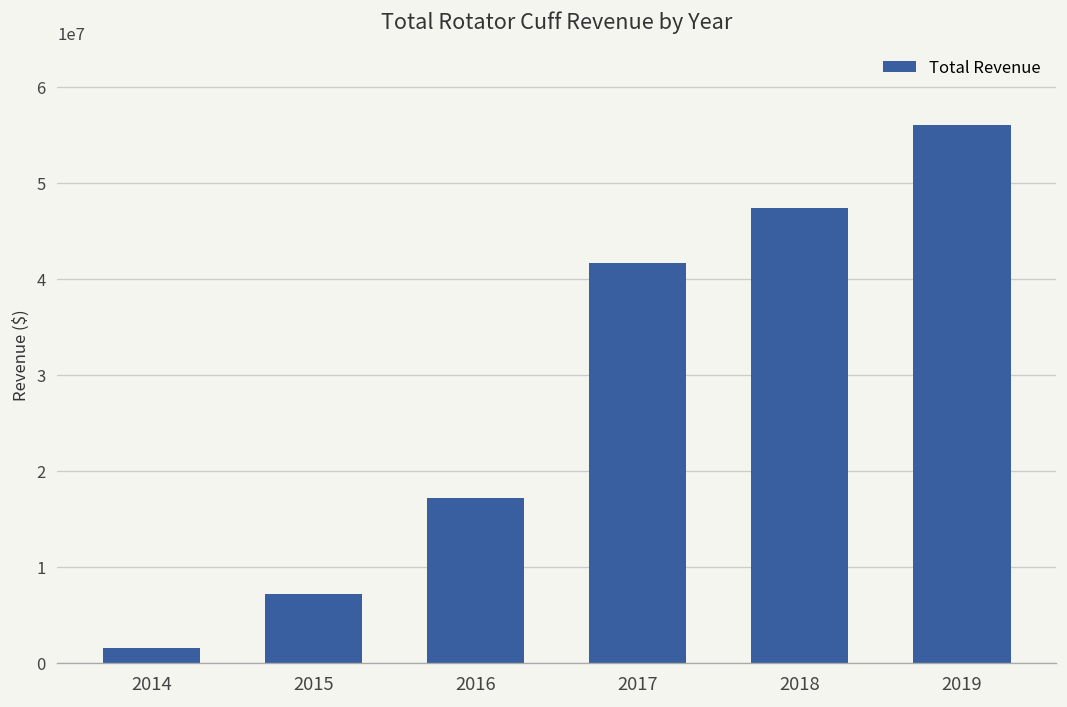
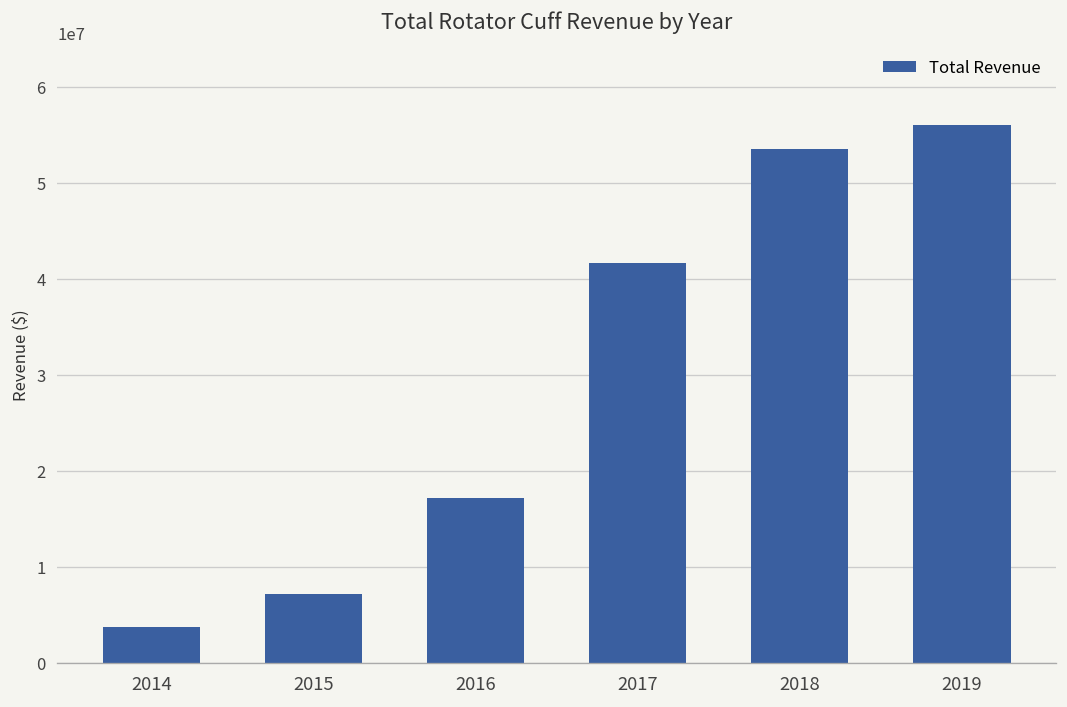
  {
-   "2014": 2000000,
+   "2014": 4000000,
    "2015": 7000000,
    "2016": 17000000,
    "2017": 42000000,
-   "2018": 47000000,
+   "2018": 54000000,
    "2019": 56000000
  }
